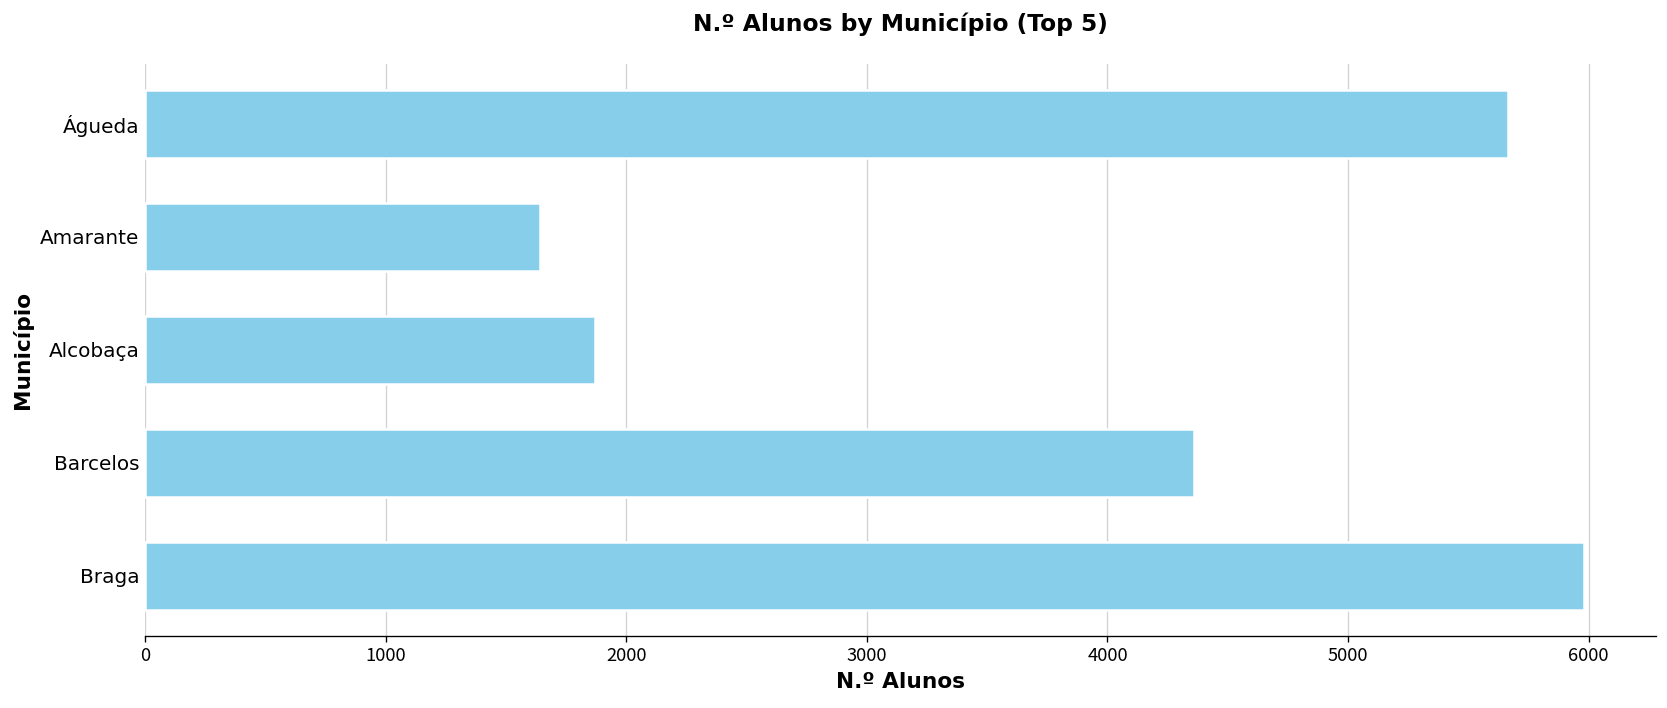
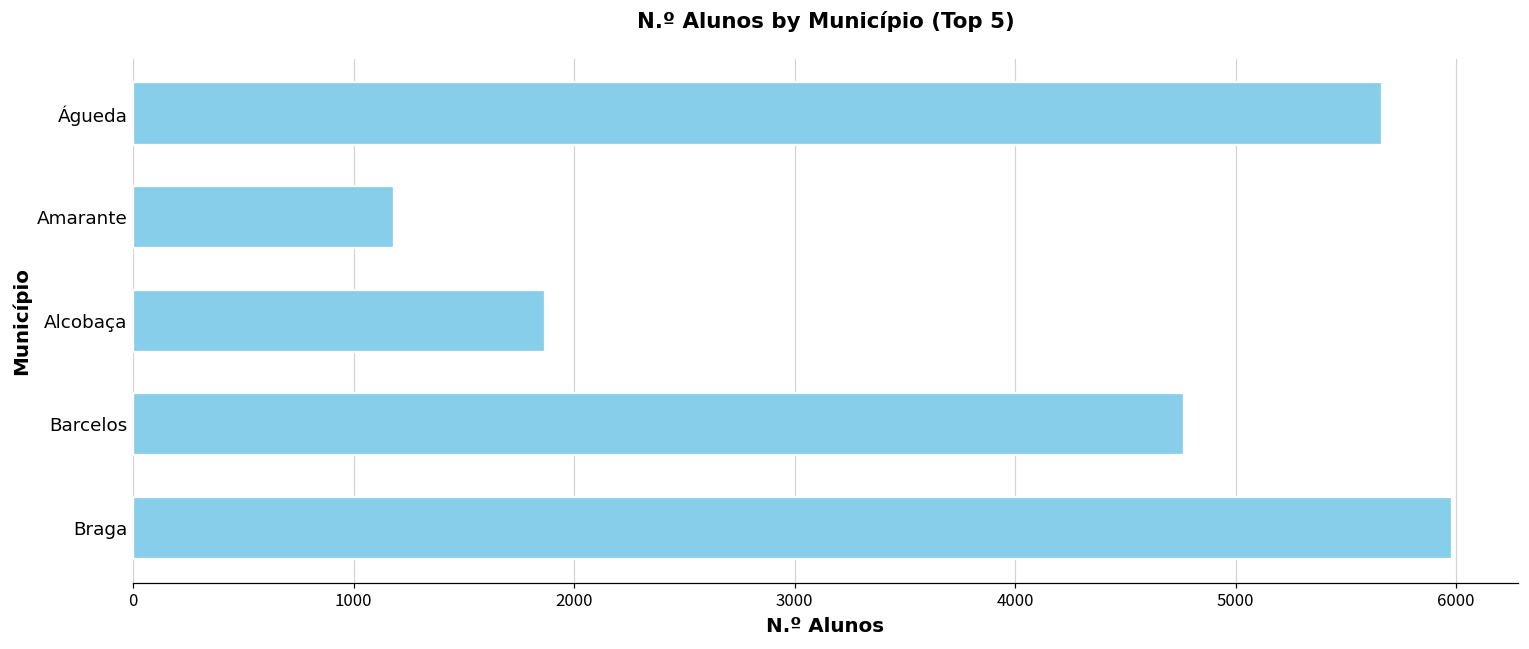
  {
    "Águeda": 5670,
-   "Amarante": 1640,
+   "Amarante": 1180,
    "Alcobaça": 1870,
-   "Barcelos": 4360,
+   "Barcelos": 4760,
    "Braga": 5980
  }
